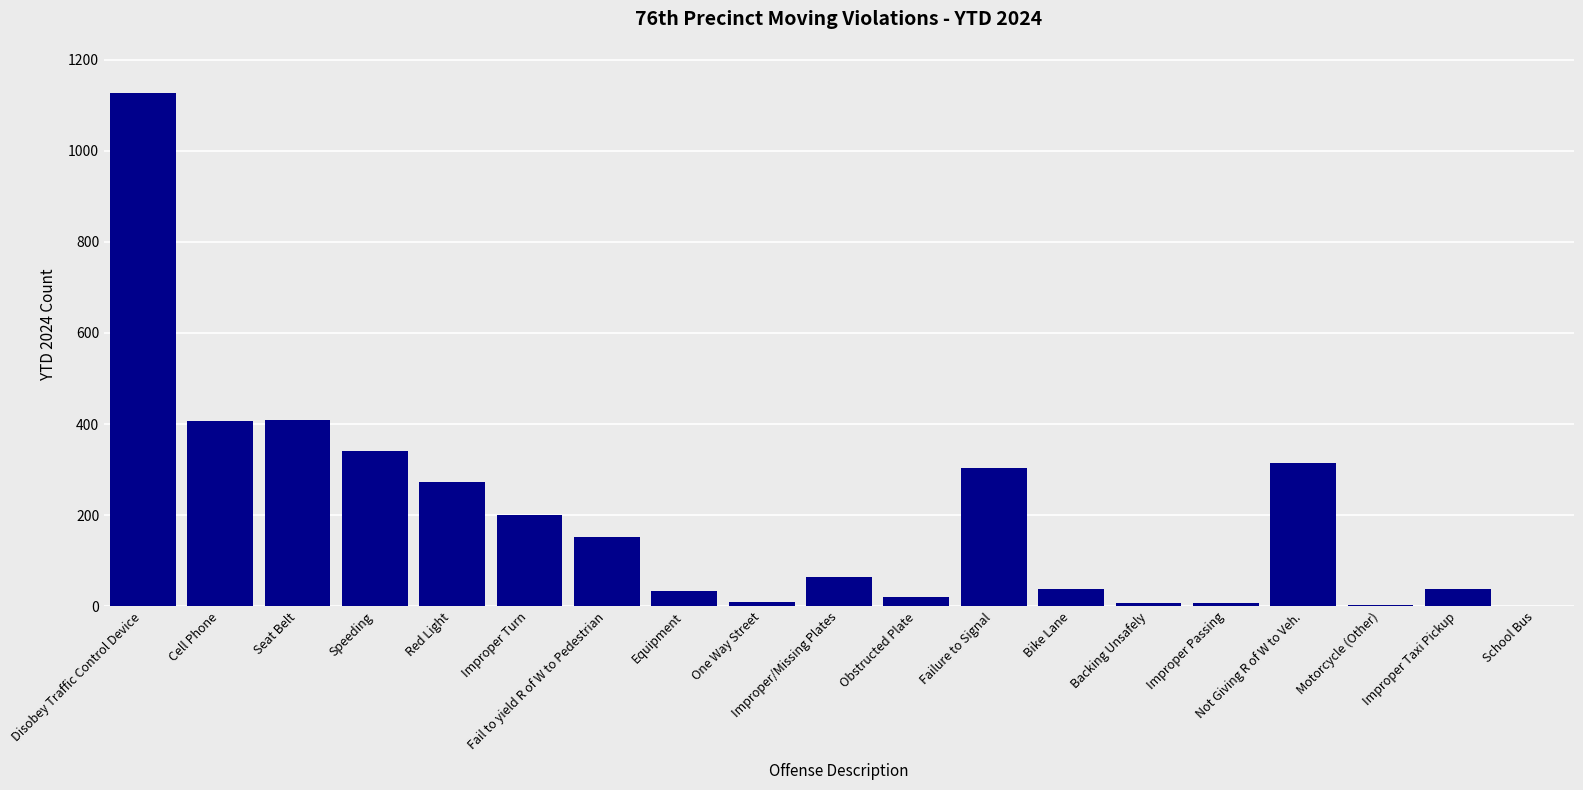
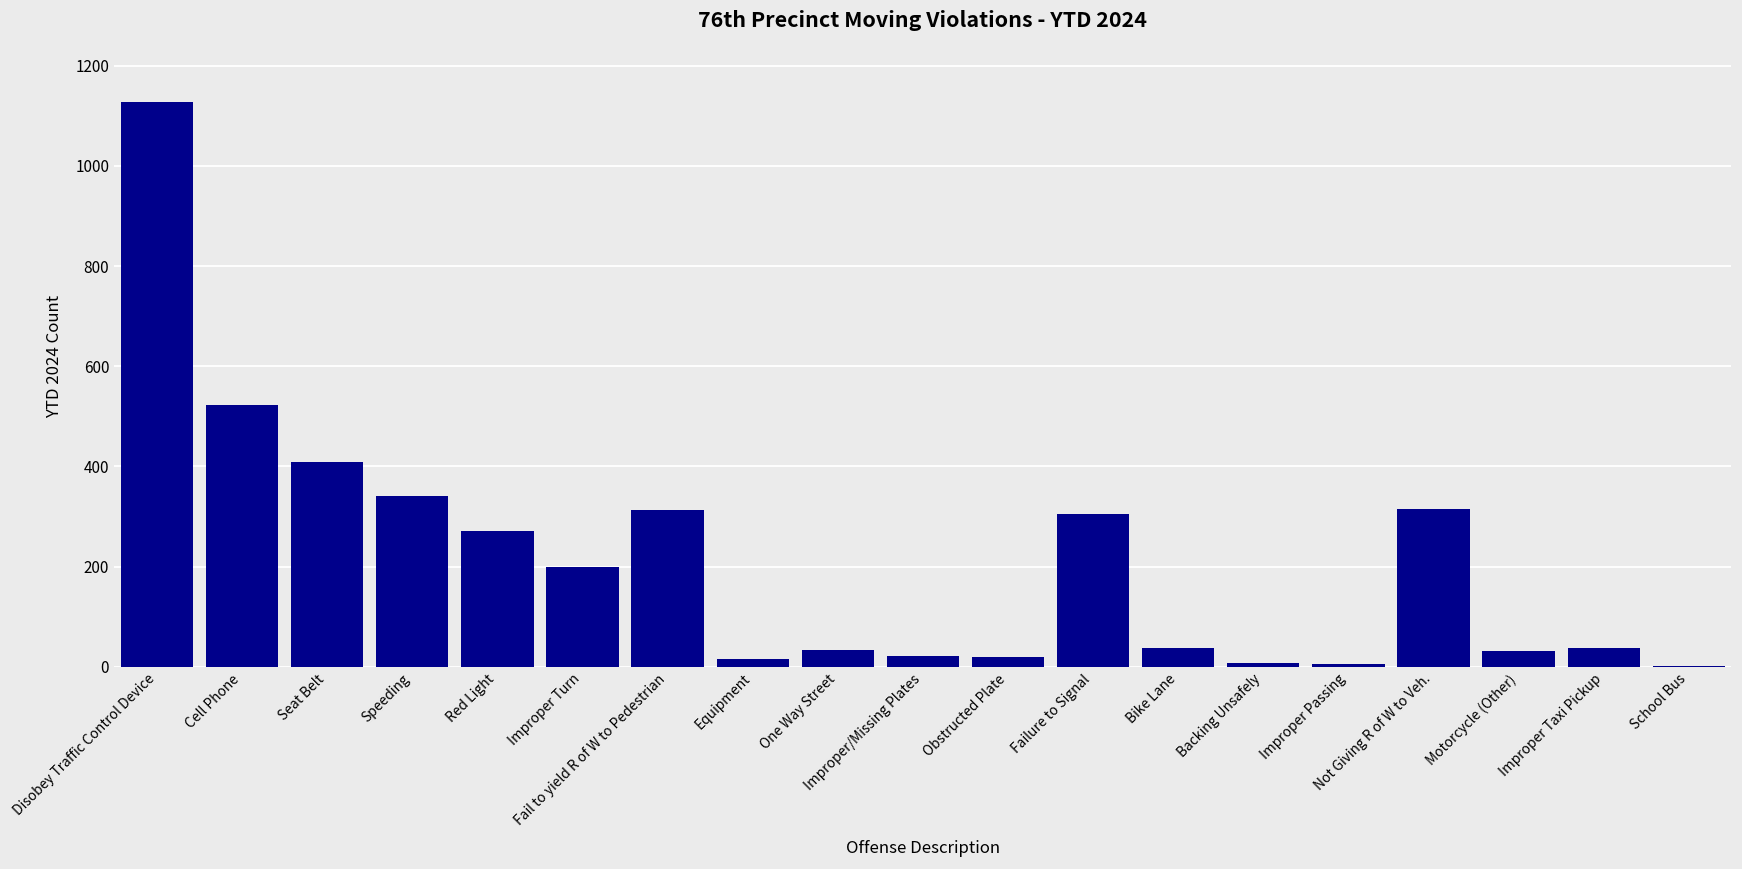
  {
    "Disobey Traffic Control Device": 1130,
-   "Cell Phone": 410,
+   "Cell Phone": 520,
    "Seat Belt": 410,
    "Speeding": 340,
    "Red Light": 270,
    "Improper Turn": 200,
-   "Fail to yield R of W to Pedestrian": 150,
-   "Equipment": 30,
-   "One Way Street": 10,
-   "Improper/Missing Plates": 60,
+   "Fail to yield R of W to Pedestrian": 310,
+   "Equipment": 20,
+   "One Way Street": 30,
+   "Improper/Missing Plates": 20,
    "Obstructed Plate": 20,
    "Failure to Signal": 300,
    "Bike Lane": 40,
    "Backing Unsafely": 10,
    "Improper Passing": 10,
    "Not Giving R of W to Veh.": 320,
-   "Motorcycle (Other)": 0,
+   "Motorcycle (Other)": 30,
    "Improper Taxi Pickup": 40
  }
